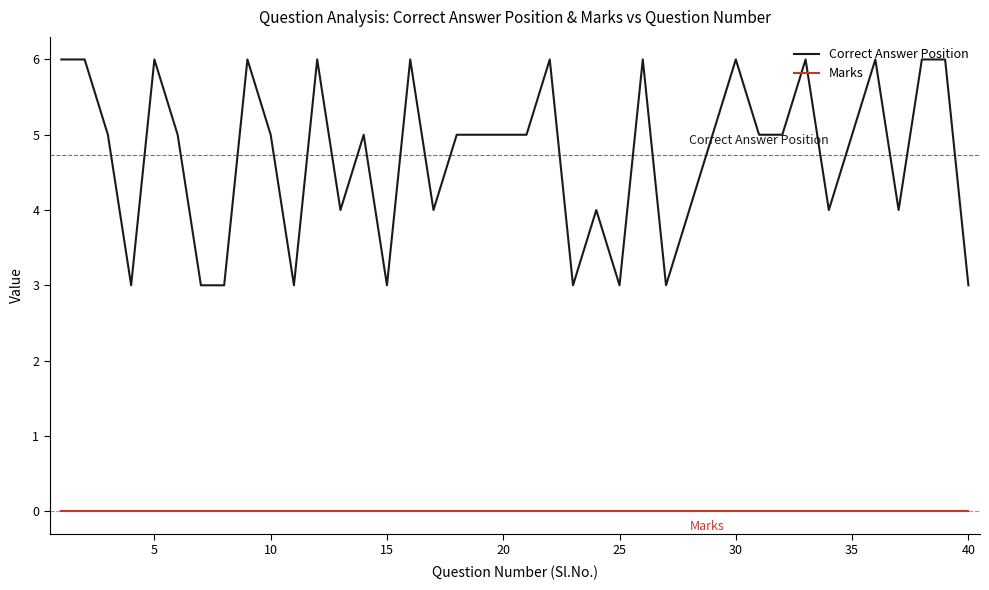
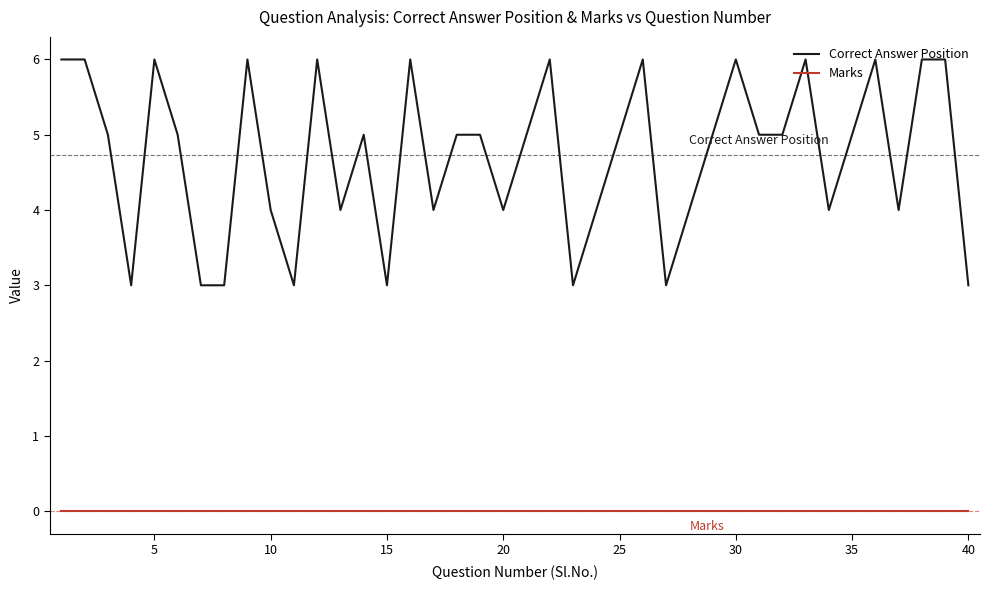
  {
    "Correct Answer Position": {
      "5": 6.0,
-     "10": 5.0,
+     "10": 4.0,
      "15": 3.0,
-     "20": 5.0,
-     "25": 3.0,
+     "20": 4.0,
+     "25": 5.0,
      "30": 6.0,
      "35": 5.0,
      "40": 3.0
    },
    "Marks": {
      "5": 0.0,
      "10": 0.0,
      "15": 0.0,
      "20": 0.0,
      "25": 0.0,
      "30": 0.0,
      "35": 0.0,
      "40": 0.0
    }
  }
